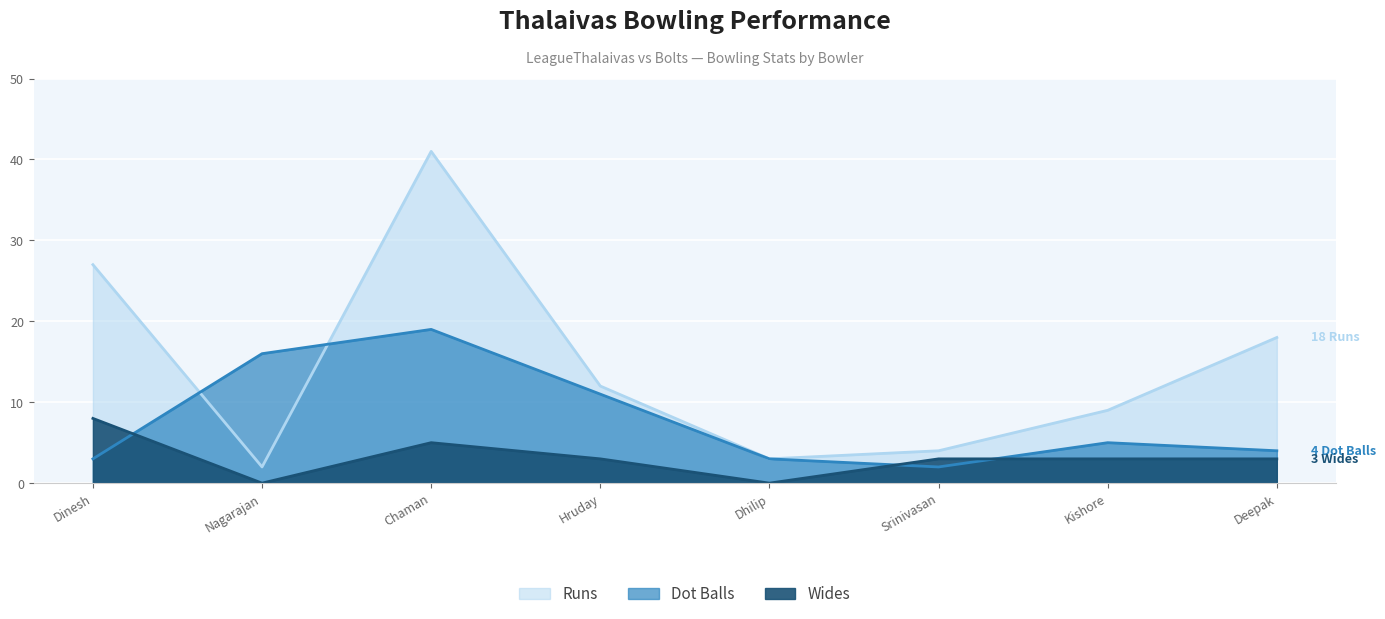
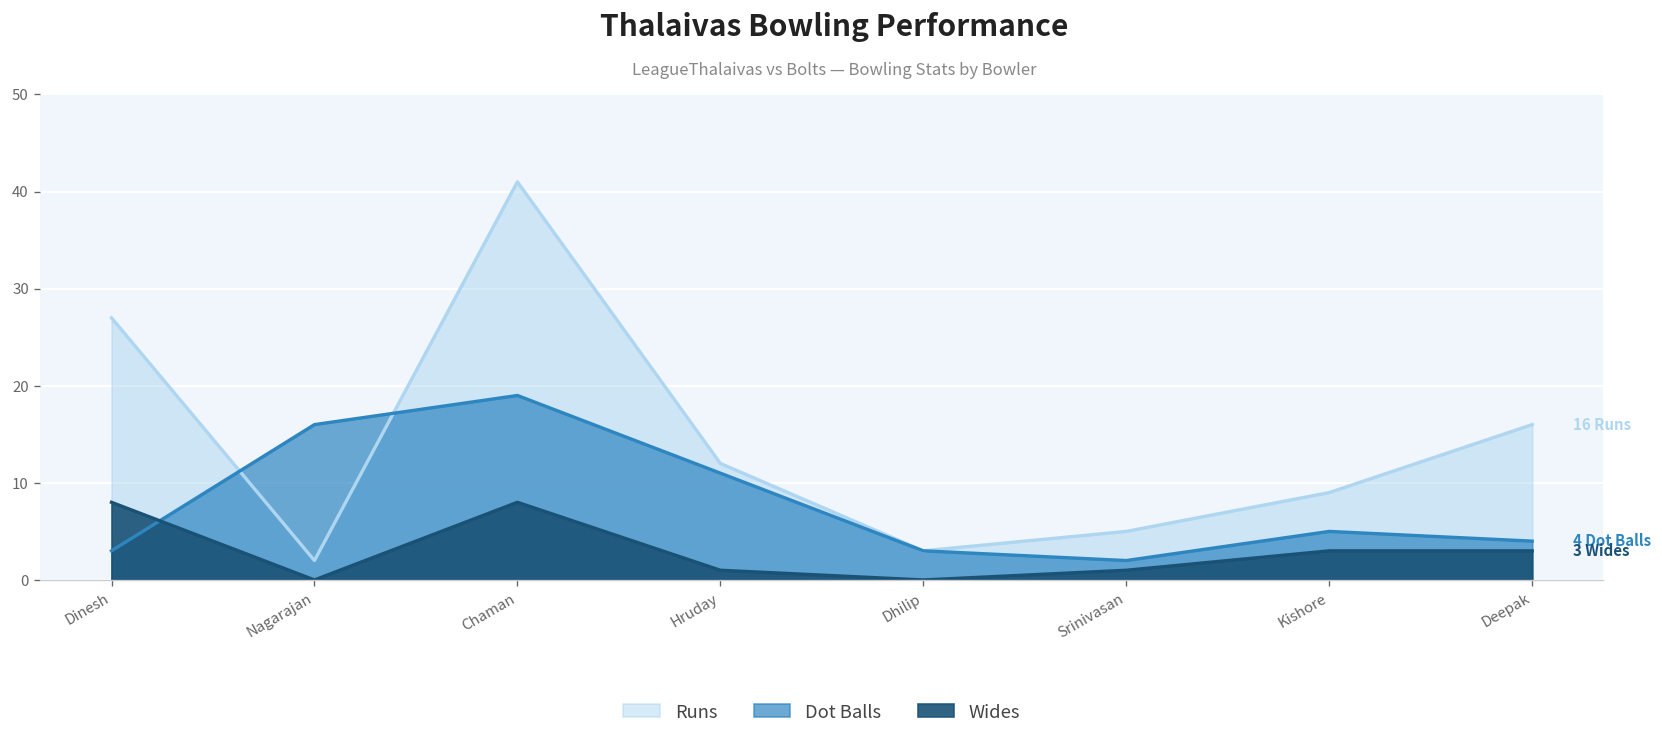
  {
    "Runs": {
-     "Srinivasan": 4,
-     "Deepak": 18
+     "Srinivasan": 5,
+     "Deepak": 16
    },
    "Dot Balls": {
      "Dinesh": 3,
      "Nagarajan": 16,
      "Chaman": 19,
      "Hruday": 11,
      "Srinivasan": 2,
      "Kishore": 5,
      "Deepak": 4
    },
    "Wides": {
      "Dinesh": 8,
      "Nagarajan": 0,
-     "Chaman": 5,
-     "Hruday": 3,
+     "Chaman": 8,
+     "Hruday": 1,
      "Dhilip": 0,
-     "Srinivasan": 3,
+     "Srinivasan": 1,
      "Kishore": 3,
      "Deepak": 3
    }
  }
